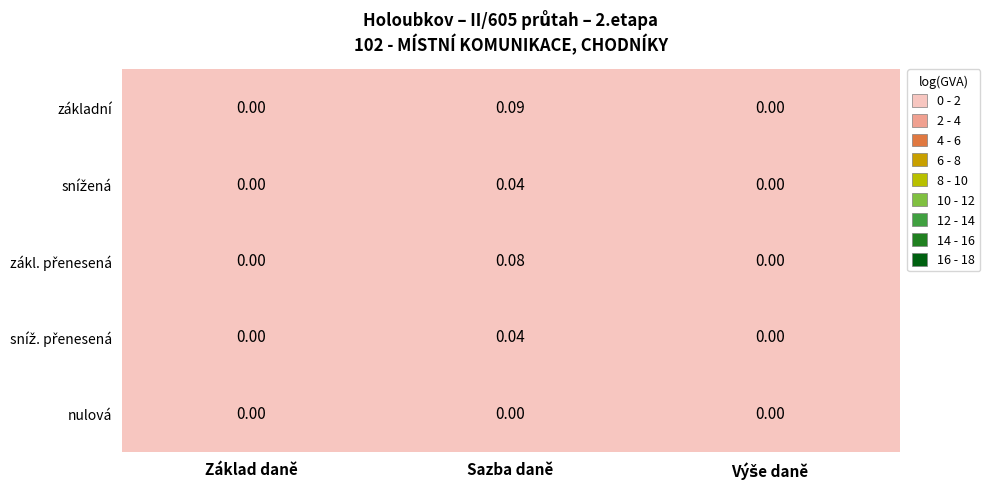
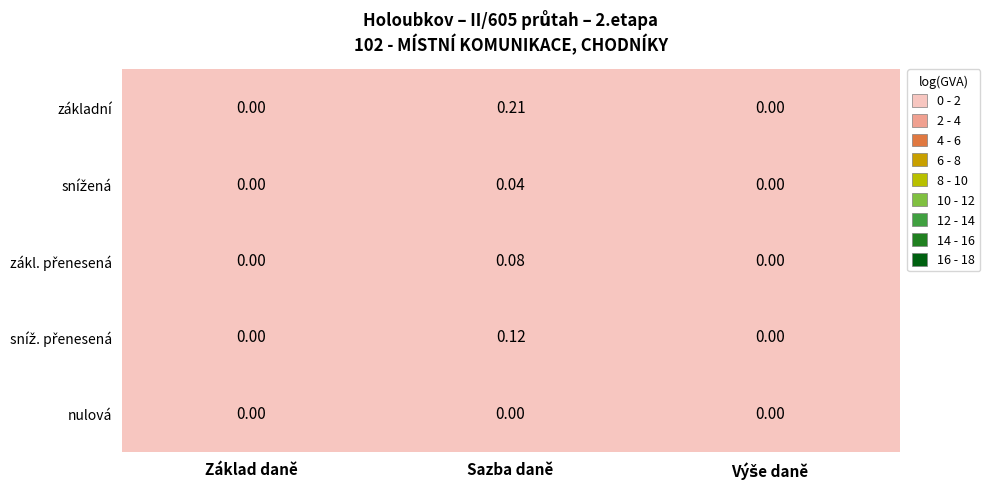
  {
    "základní": {
      "Základ daně": 0.00,
-     "Sazba daně": 0.09,
+     "Sazba daně": 0.21,
      "Výše daně": 0.00
    },
    "snížená": {
      "Základ daně": 0.00,
      "Sazba daně": 0.04,
      "Výše daně": 0.00
    },
    "zákl. přenesená": {
      "Základ daně": 0.00,
      "Sazba daně": 0.08,
      "Výše daně": 0.00
    },
    "sníž. přenesená": {
      "Základ daně": 0.00,
-     "Sazba daně": 0.04,
+     "Sazba daně": 0.12,
      "Výše daně": 0.00
    },
    "nulová": {
      "Základ daně": 0.00,
      "Sazba daně": 0.00,
      "Výše daně": 0.00
    }
  }
